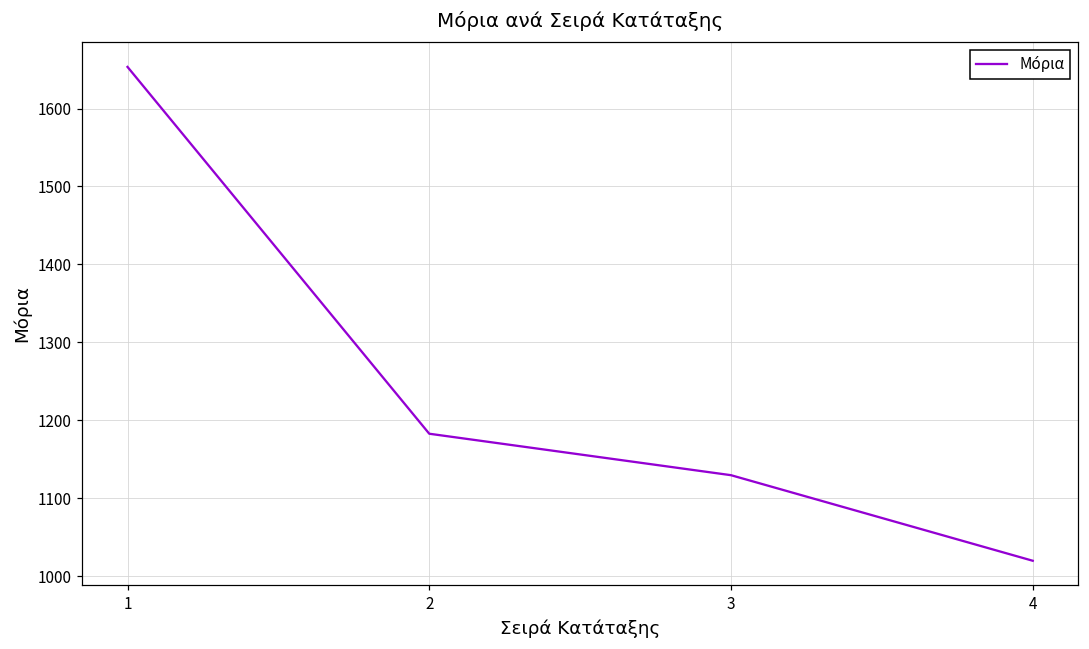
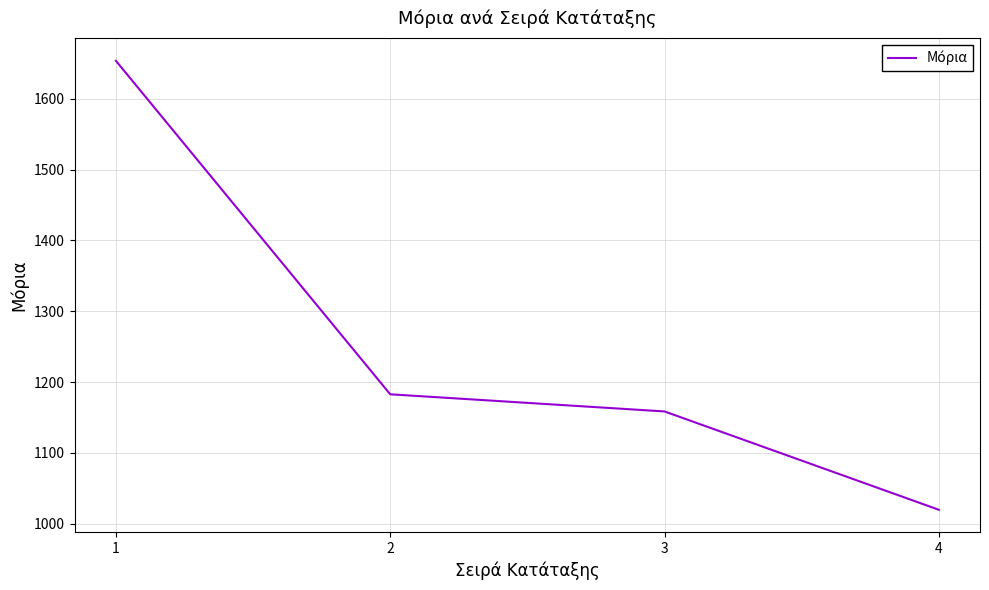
  {
    "1": 1650,
    "2": 1180,
-   "3": 1130,
+   "3": 1160,
    "4": 1020
  }
